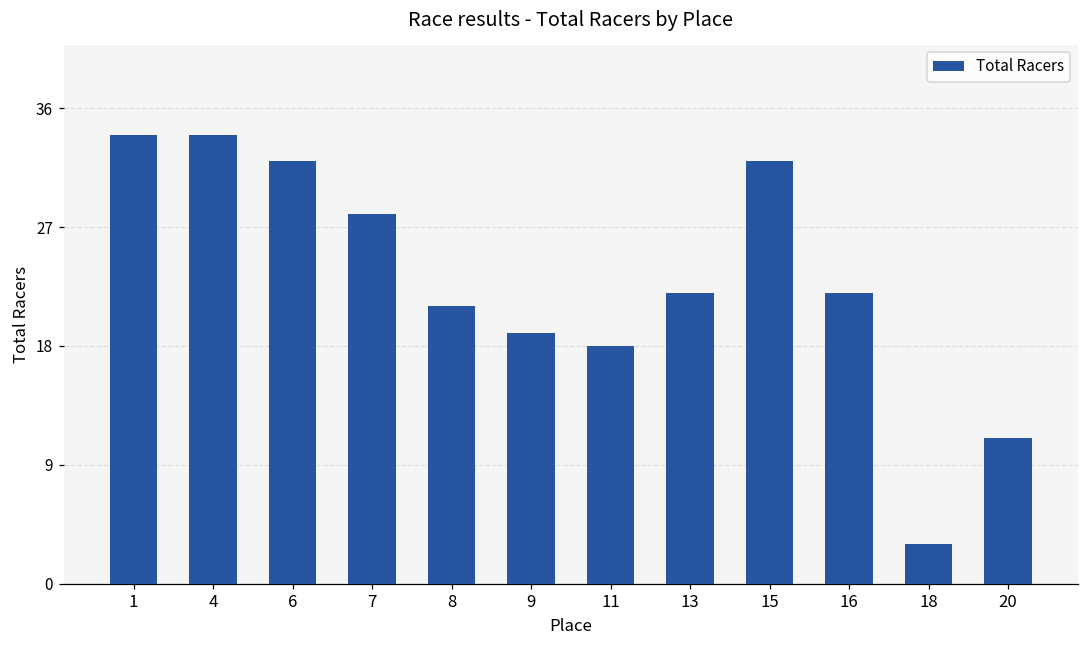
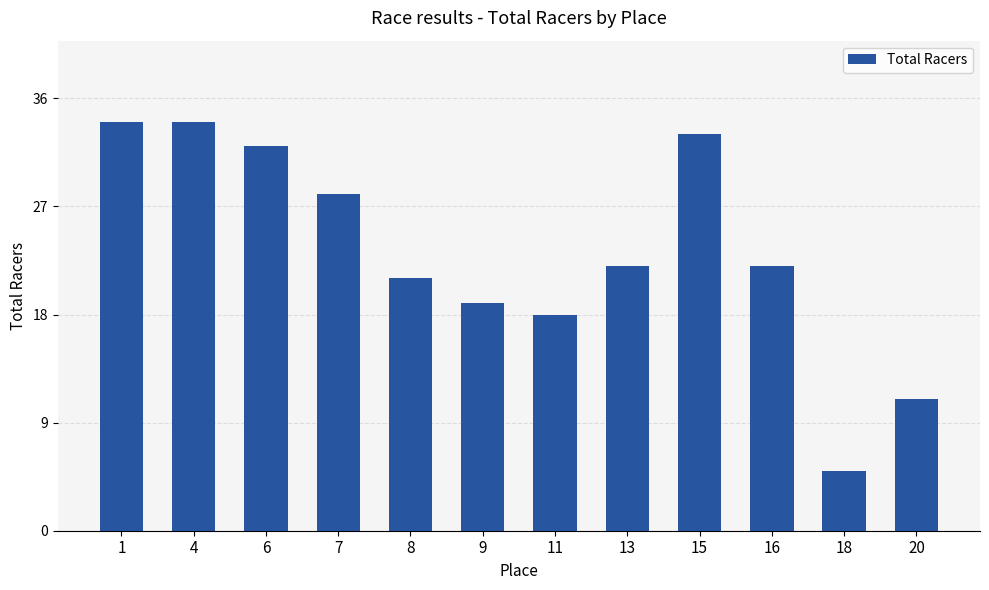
  {
    "1": 34,
    "4": 34,
    "6": 32,
    "7": 28,
    "8": 21,
    "9": 19,
    "11": 18,
    "13": 22,
-   "15": 32,
+   "15": 33,
    "16": 22,
-   "18": 3,
+   "18": 5,
    "20": 11
  }
